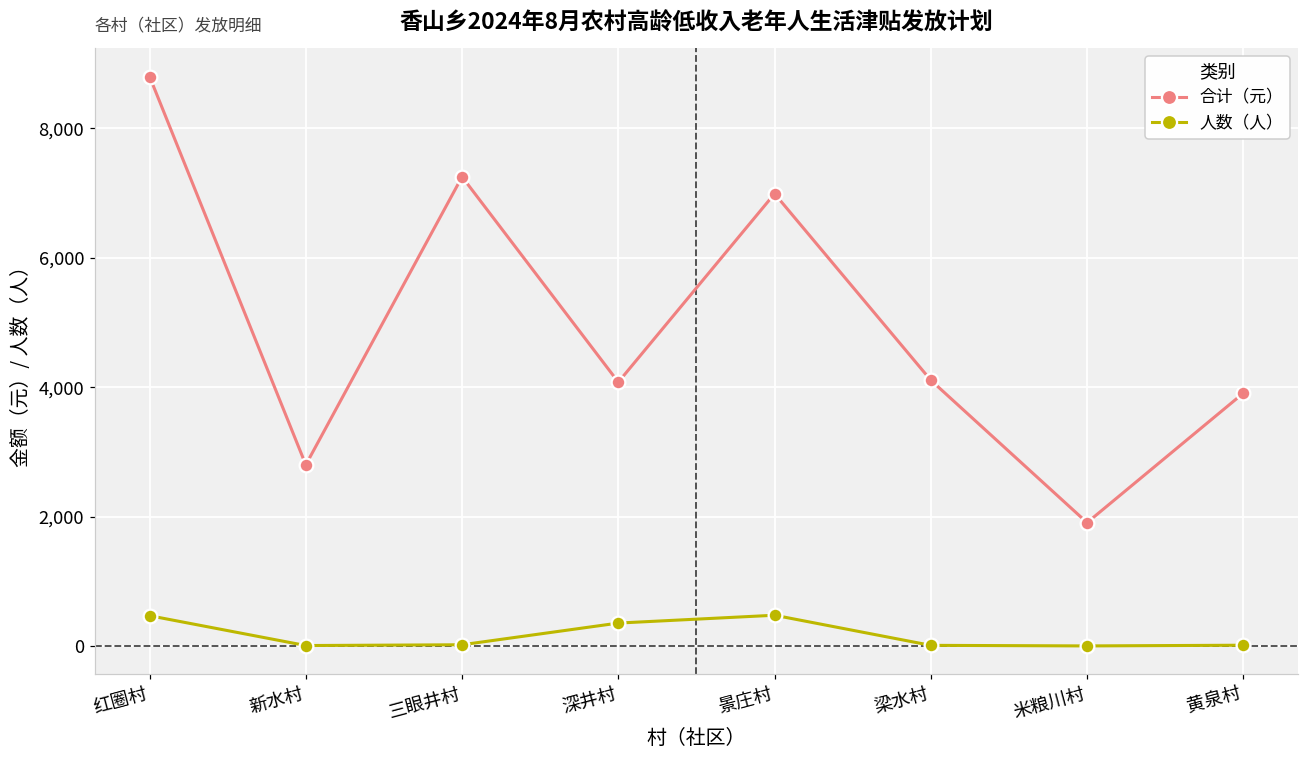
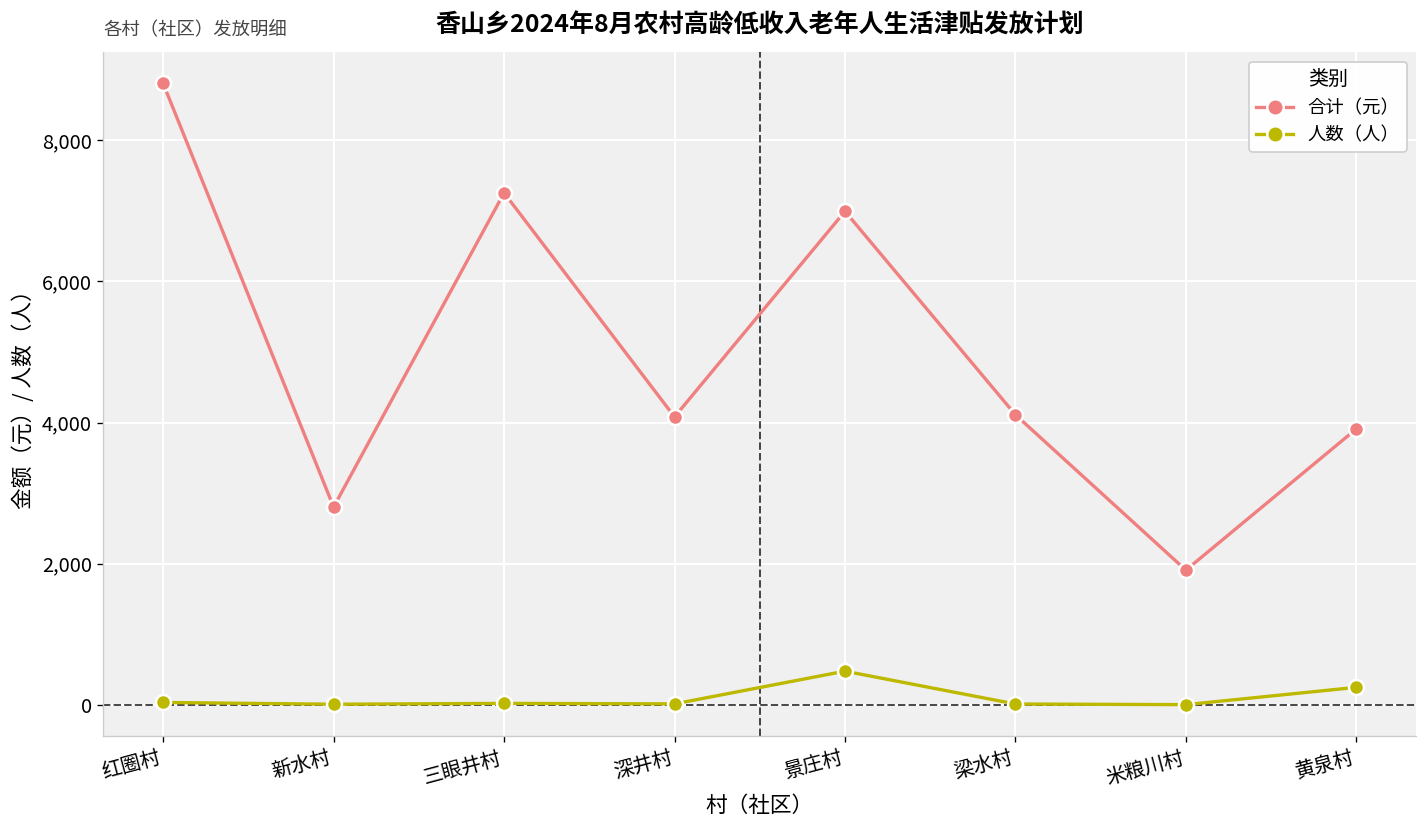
  {
    "合计（元）": {
      "红圈村": "8,800",
      "新水村": "2,800",
      "三眼井村": "7,300",
      "深井村": "4,100",
      "景庄村": "7,000",
      "梁水村": "4,100",
      "米粮川村": "1,900",
      "黄泉村": "3,900"
    },
    "人数（人）": {
-     "红圈村": "500",
+     "红圈村": "0",
      "新水村": "0",
      "三眼井村": "0",
-     "深井村": "400",
+     "深井村": "0",
      "景庄村": "500",
      "梁水村": "0",
      "米粮川村": "0",
-     "黄泉村": "0"
+     "黄泉村": "300"
    }
  }
